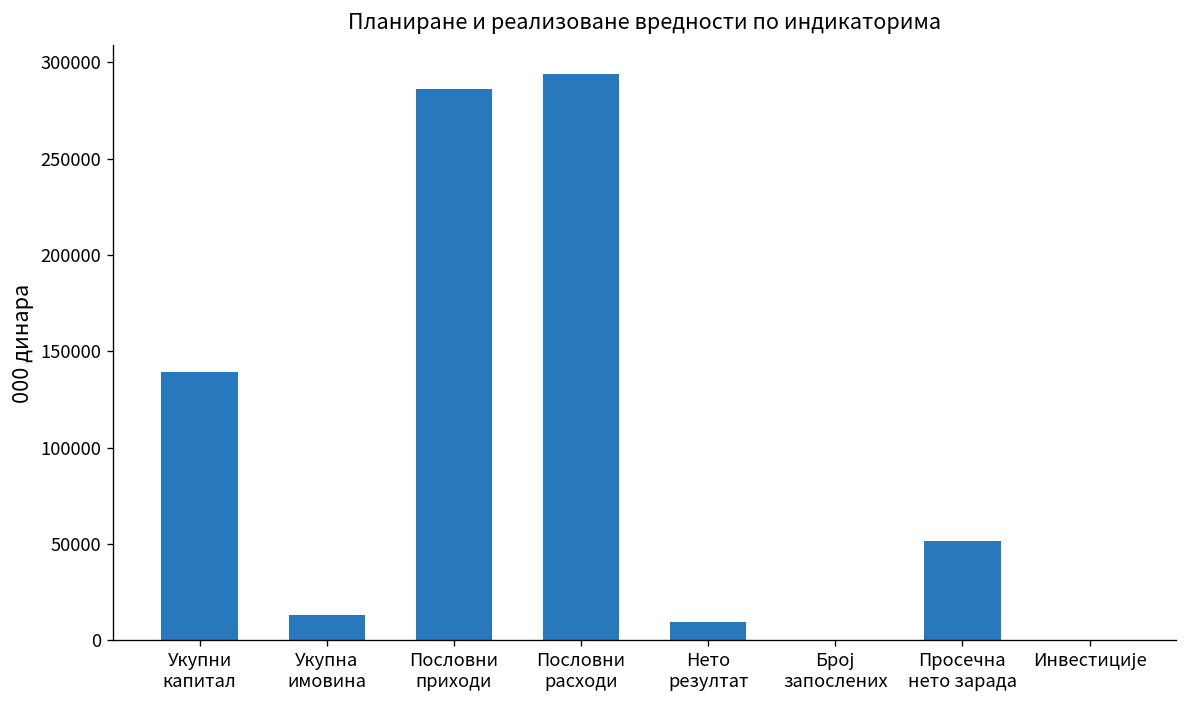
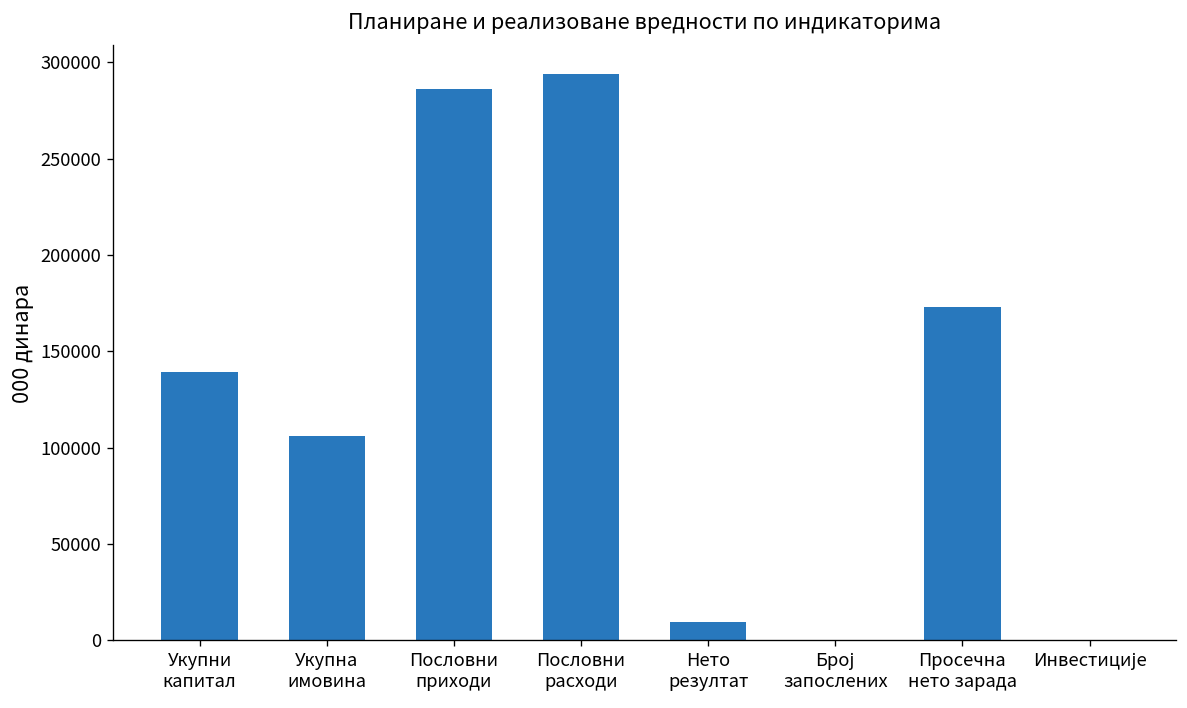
  {
    "Укупни капитал": 139000,
-   "Укупна имовина": 13000,
+   "Укупна имовина": 106000,
    "Пословни приходи": 286000,
    "Пословни расходи": 294000,
    "Нето резултат": 9000,
-   "Просечна нето зарада": 52000,
+   "Просечна нето зарада": 173000,
    "Инвестиције": 0
  }
